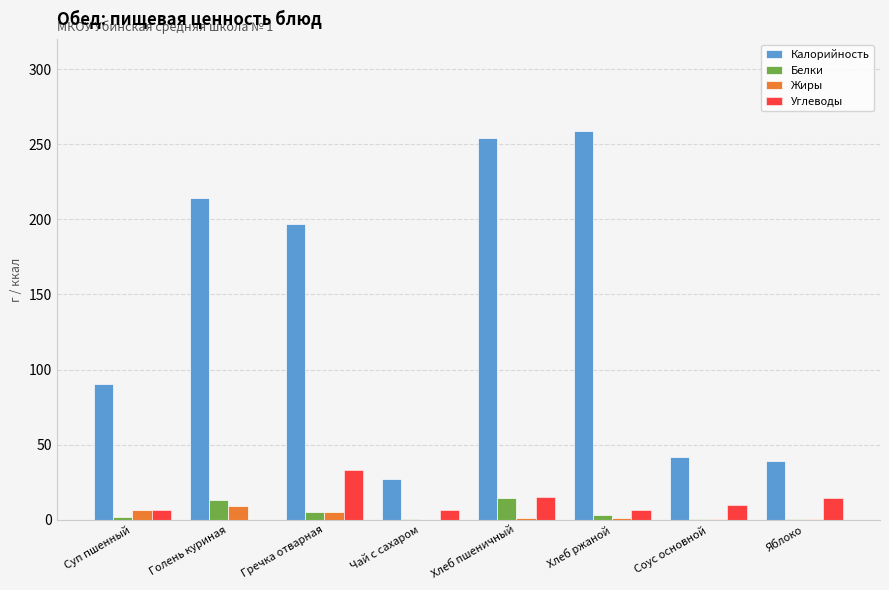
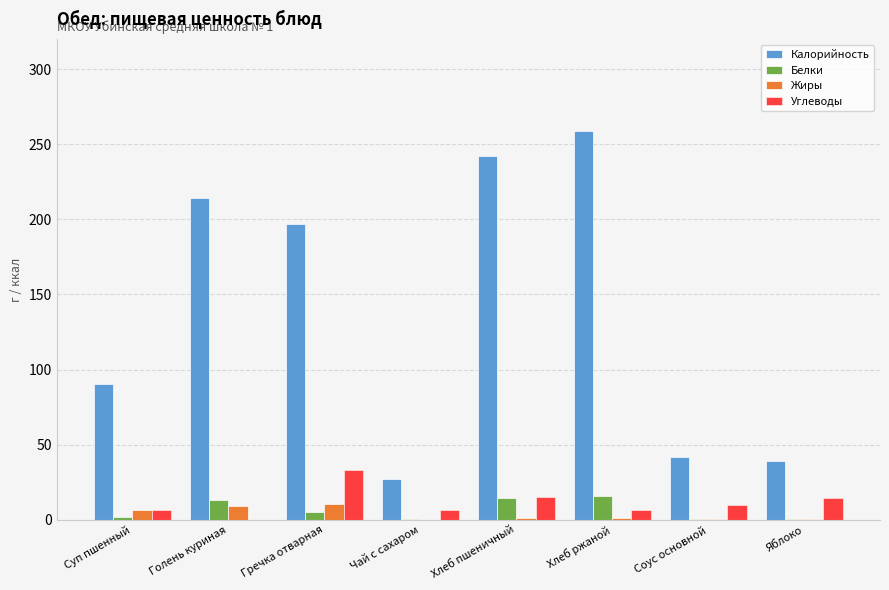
  {
    "Калорийность": {
      "Суп пшенный": 90,
      "Голень куриная": 214,
      "Гречка отварная": 197,
      "Чай с сахаром": 27,
-     "Хлеб пшеничный": 254,
+     "Хлеб пшеничный": 242,
      "Хлеб ржаной": 259,
      "Соус основной": 42,
      "Яблоко": 39
    },
    "Белки": {
      "Суп пшенный": 2,
      "Голень куриная": 13,
      "Гречка отварная": 5,
      "Хлеб пшеничный": 14,
-     "Хлеб ржаной": 3
+     "Хлеб ржаной": 16
    },
    "Жиры": {
      "Суп пшенный": 6,
      "Голень куриная": 9,
-     "Гречка отварная": 5,
+     "Гречка отварная": 11,
      "Чай с сахаром": 0
    },
    "Углеводы": {
      "Суп пшенный": 7,
      "Гречка отварная": 33,
      "Чай с сахаром": 6,
      "Хлеб пшеничный": 15,
      "Хлеб ржаной": 6,
      "Соус основной": 10,
      "Яблоко": 15
    }
  }
